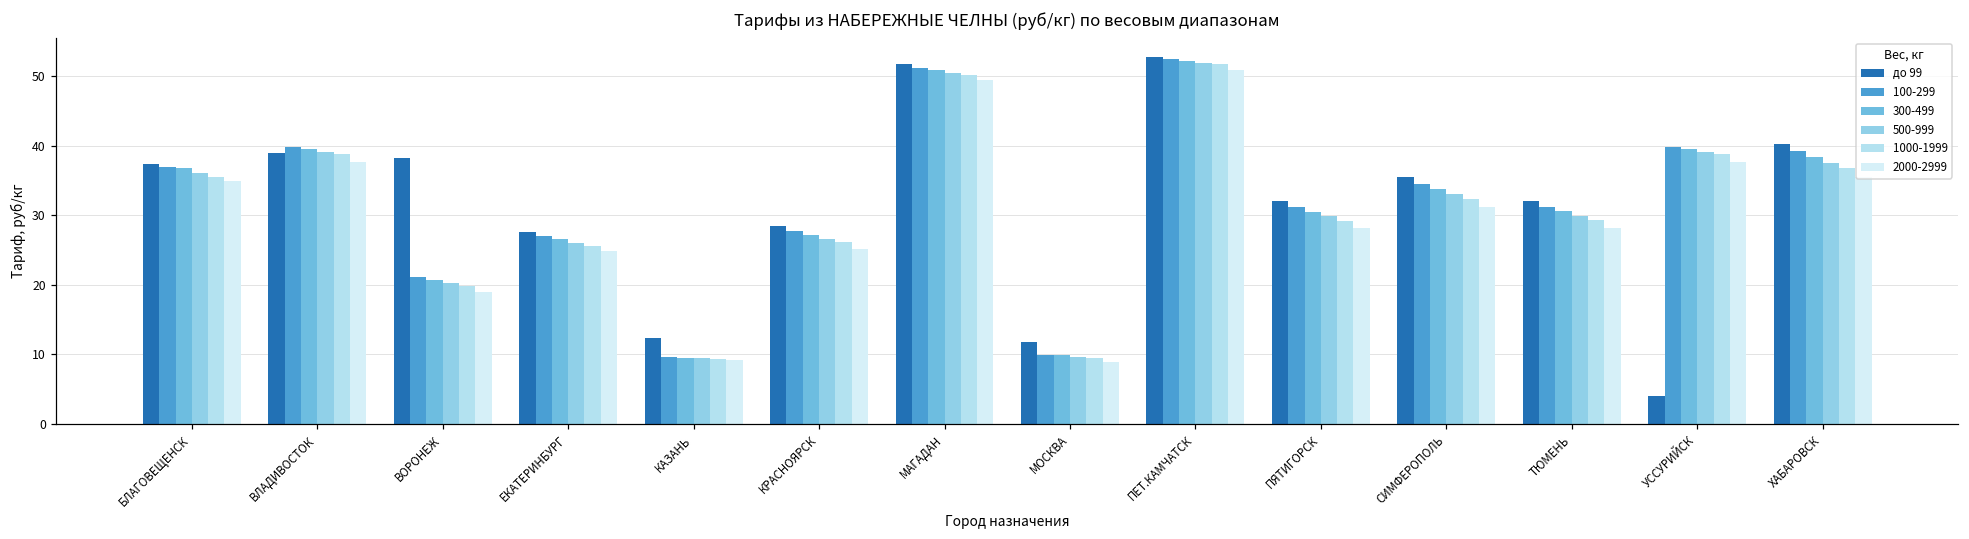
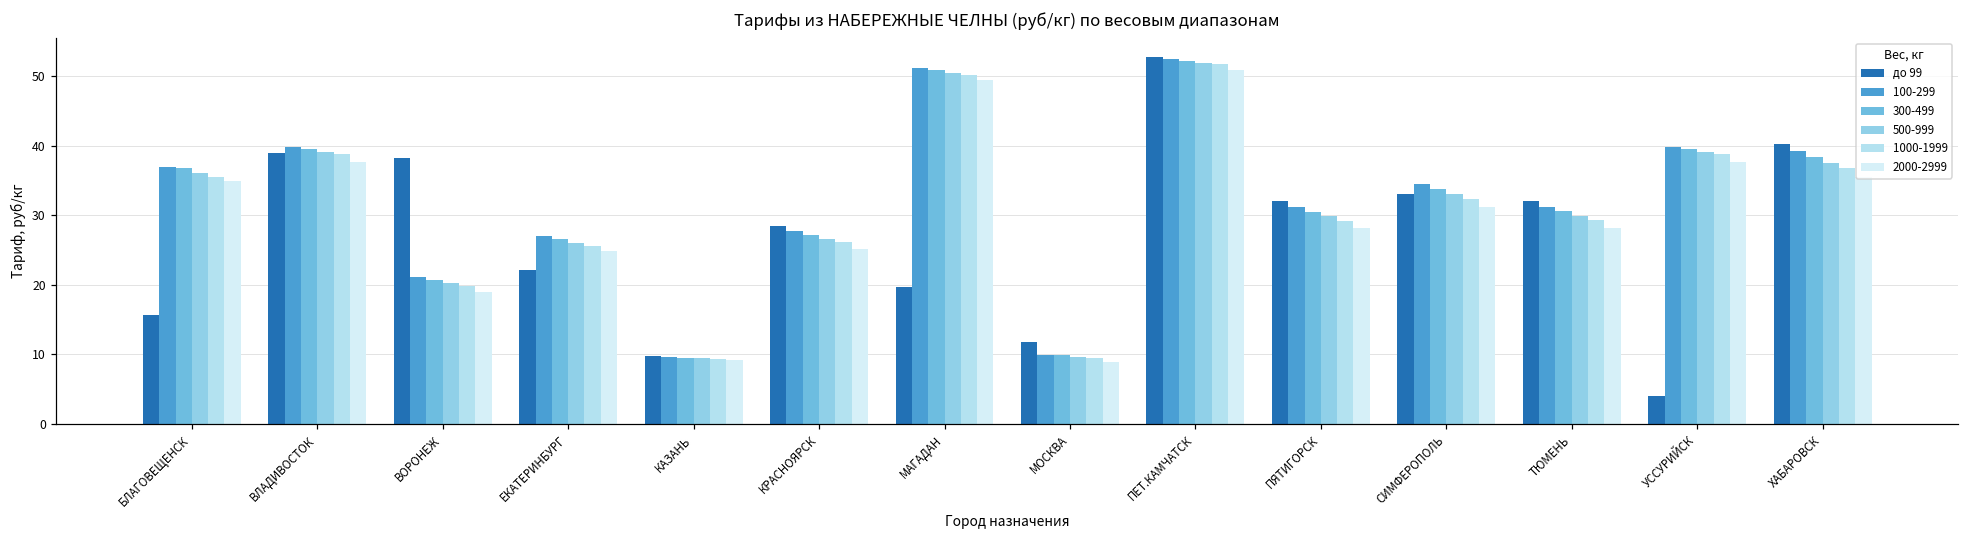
  {
    "до 99": {
-     "БЛАГОВЕЩЕНСК": 37,
+     "БЛАГОВЕЩЕНСК": 16,
      "ВЛАДИВОСТОК": 39,
      "ВОРОНЕЖ": 38,
-     "ЕКАТЕРИНБУРГ": 28,
-     "КАЗАНЬ": 12,
+     "ЕКАТЕРИНБУРГ": 22,
+     "КАЗАНЬ": 10,
      "КРАСНОЯРСК": 29,
-     "МАГАДАН": 52,
+     "МАГАДАН": 20,
      "МОСКВА": 12,
      "ПЕТ.КАМЧАТСК": 53,
      "ПЯТИГОРСК": 32,
-     "СИМФЕРОПОЛЬ": 36,
+     "СИМФЕРОПОЛЬ": 33,
      "ТЮМЕНЬ": 32,
      "УССУРИЙСК": 4,
      "ХАБАРОВСК": 40
    }
  }
